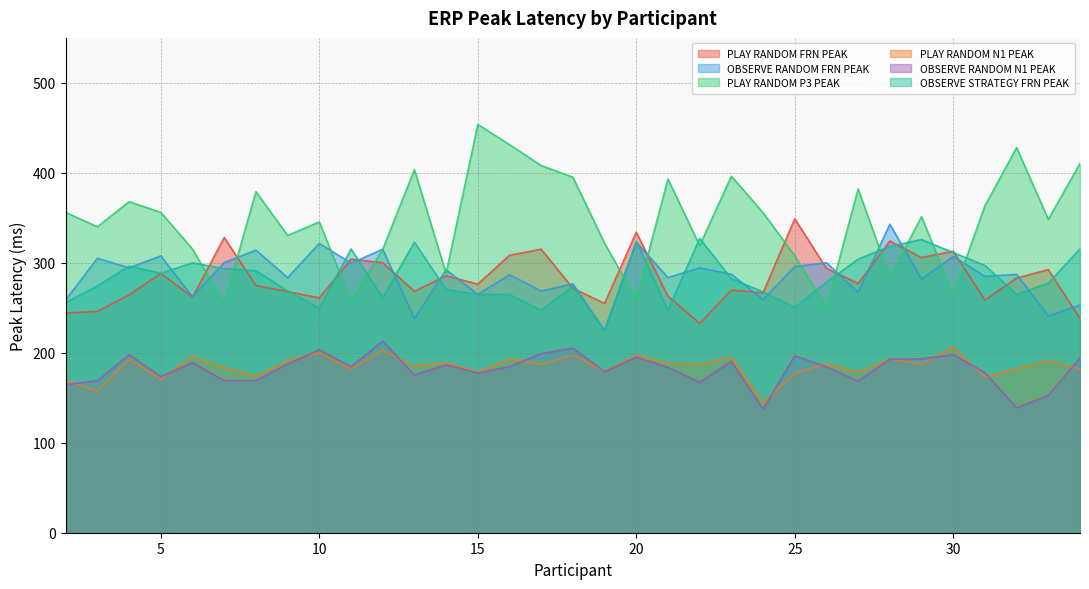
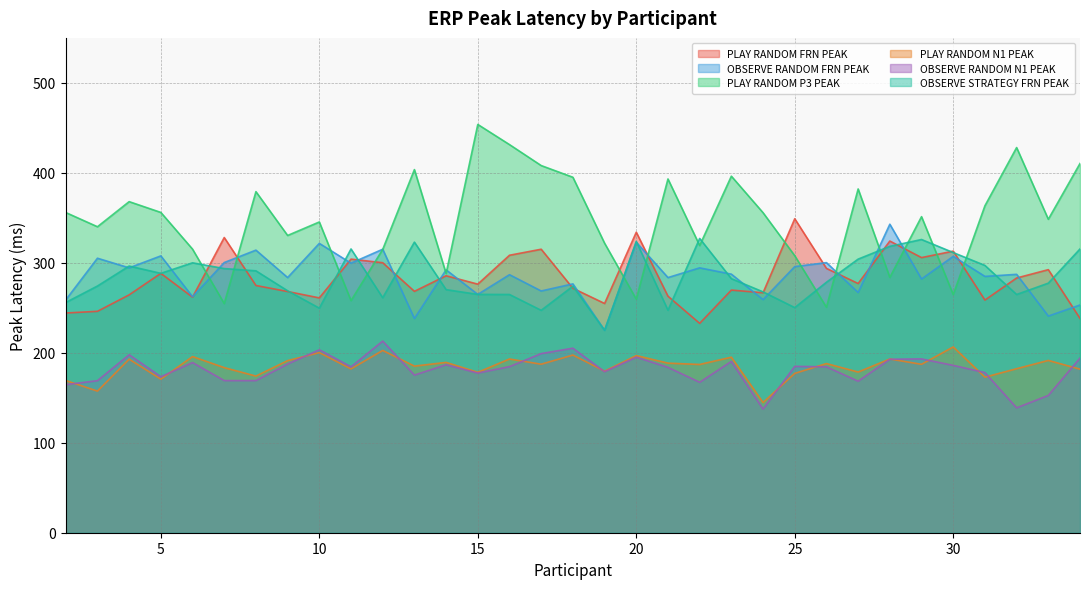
  {
    "OBSERVE RANDOM N1 PEAK": {
      "10": 200,
-     "25": 200,
-     "30": 200
+     "25": 180,
+     "30": 190
    }
  }
